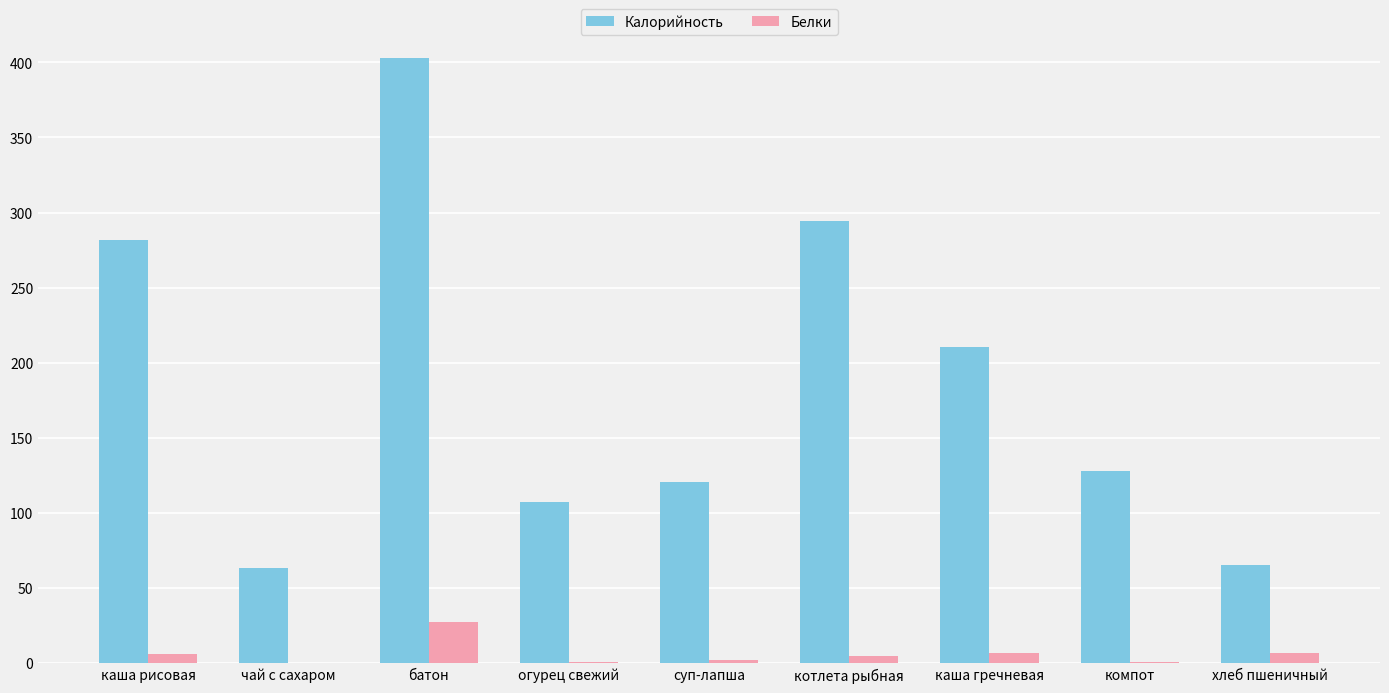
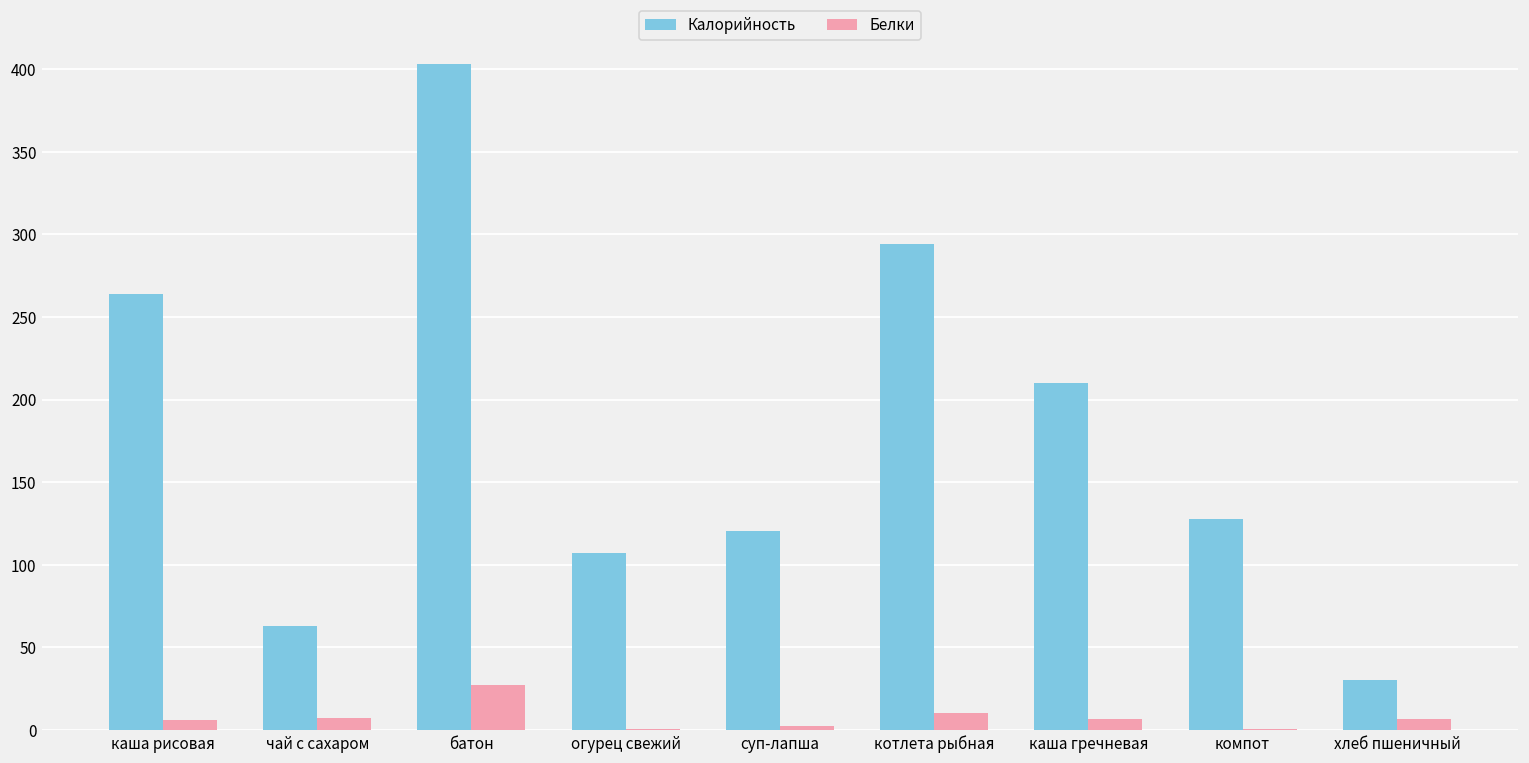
  {
    "Калорийность": {
-     "каша рисовая": 282,
+     "каша рисовая": 264,
      "чай с сахаром": 63,
      "батон": 403,
      "огурец свежий": 107,
      "суп-лапша": 120,
      "котлета рыбная": 294,
      "каша гречневая": 210,
      "компот": 128,
-     "хлеб пшеничный": 65
+     "хлеб пшеничный": 30
    },
    "Белки": {
      "каша рисовая": 6,
-     "чай с сахаром": 0,
+     "чай с сахаром": 7,
      "батон": 27,
      "суп-лапша": 2,
-     "котлета рыбная": 5,
+     "котлета рыбная": 10,
      "каша гречневая": 7,
      "хлеб пшеничный": 6
    }
  }
